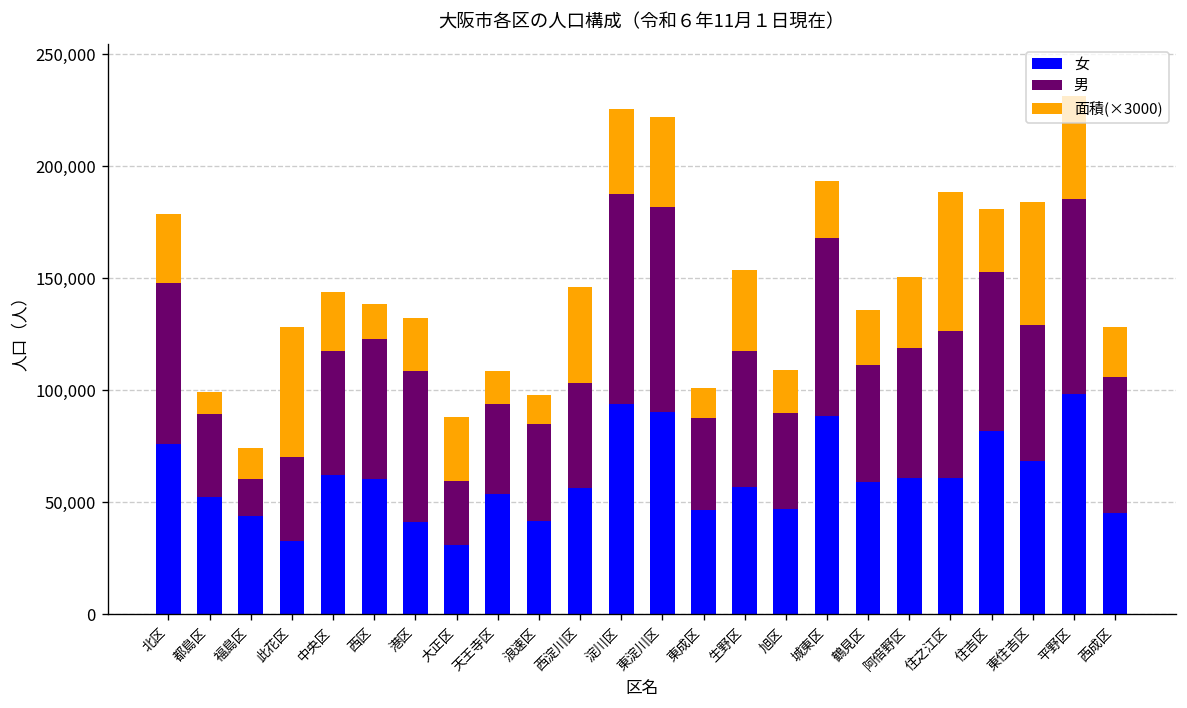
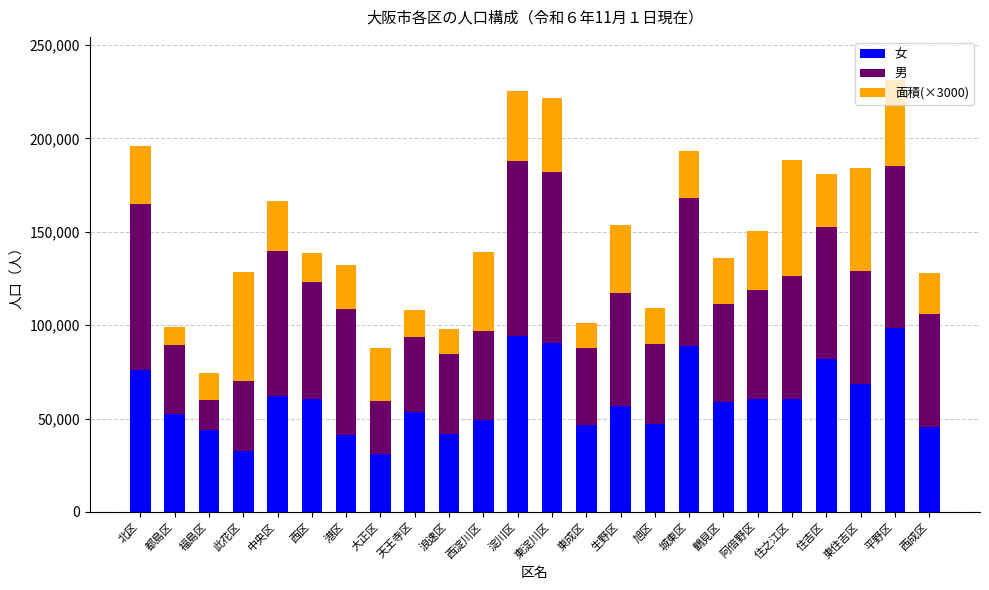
  {
    "女": {
      "北区": "76,000",
      "都島区": "52,000",
      "福島区": "44,000",
      "此花区": "33,000",
      "中央区": "62,000",
      "西区": "60,000",
      "港区": "41,000",
      "大正区": "31,000",
      "天王寺区": "54,000",
      "浪速区": "42,000",
-     "西淀川区": "56,000",
+     "西淀川区": "49,000",
      "淀川区": "94,000",
      "東淀川区": "90,000",
      "東成区": "46,000",
      "生野区": "57,000",
      "旭区": "47,000",
      "城東区": "89,000",
      "鶴見区": "59,000",
      "阿倍野区": "61,000",
      "住之江区": "61,000",
      "住吉区": "82,000",
      "東住吉区": "69,000",
      "平野区": "98,000",
      "西成区": "45,000"
    },
    "男": {
-     "北区": "72,000",
+     "北区": "89,000",
      "都島区": "37,000",
      "福島区": "16,000",
      "此花区": "37,000",
-     "中央区": "55,000",
+     "中央区": "78,000",
      "西区": "63,000",
      "港区": "68,000",
      "大正区": "29,000",
      "天王寺区": "40,000",
      "浪速区": "43,000",
      "西淀川区": "47,000",
      "淀川区": "94,000",
      "東淀川区": "92,000",
      "東成区": "41,000",
      "生野区": "61,000",
      "旭区": "43,000",
      "城東区": "79,000",
      "鶴見区": "52,000",
      "阿倍野区": "58,000",
      "住之江区": "66,000",
      "住吉区": "71,000",
      "東住吉区": "61,000",
      "平野区": "87,000",
      "西成区": "61,000"
    },
    "面積(×3000)": {
      "北区": "31,000",
      "都島区": "10,000",
      "福島区": "14,000",
      "此花区": "58,000",
      "中央区": "27,000",
      "西区": "16,000",
      "港区": "24,000",
      "大正区": "28,000",
      "天王寺区": "15,000",
      "浪速区": "13,000",
      "西淀川区": "43,000",
      "淀川区": "38,000",
      "東淀川区": "40,000",
      "東成区": "14,000",
      "生野区": "36,000",
      "旭区": "19,000",
      "城東区": "25,000",
      "鶴見区": "25,000",
      "阿倍野区": "32,000",
      "住之江区": "62,000",
      "住吉区": "28,000",
      "東住吉区": "55,000",
      "西成区": "22,000"
    }
  }
